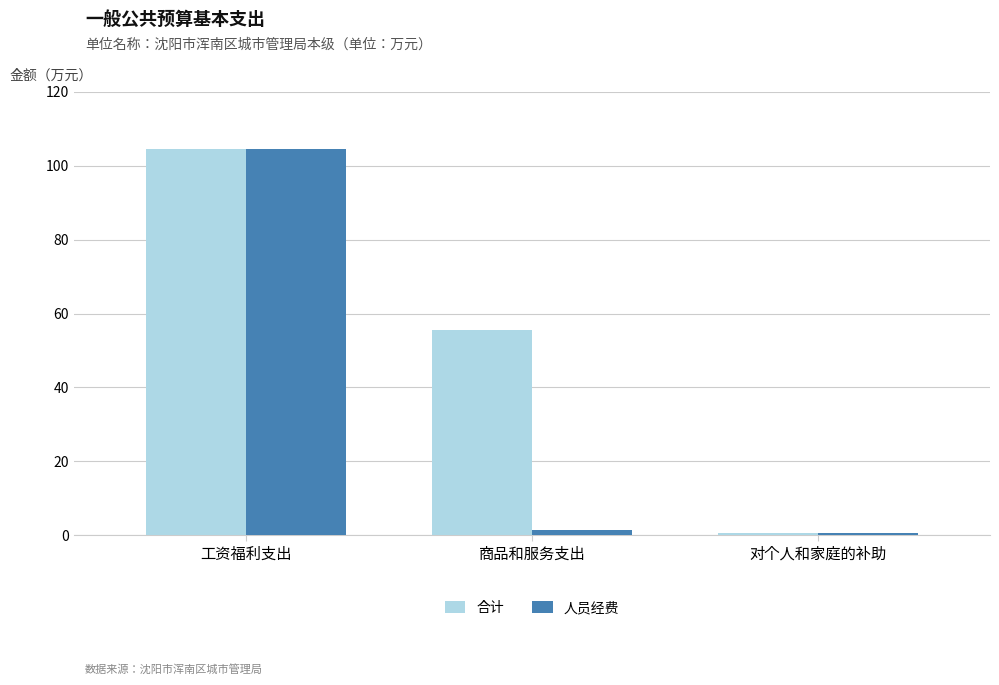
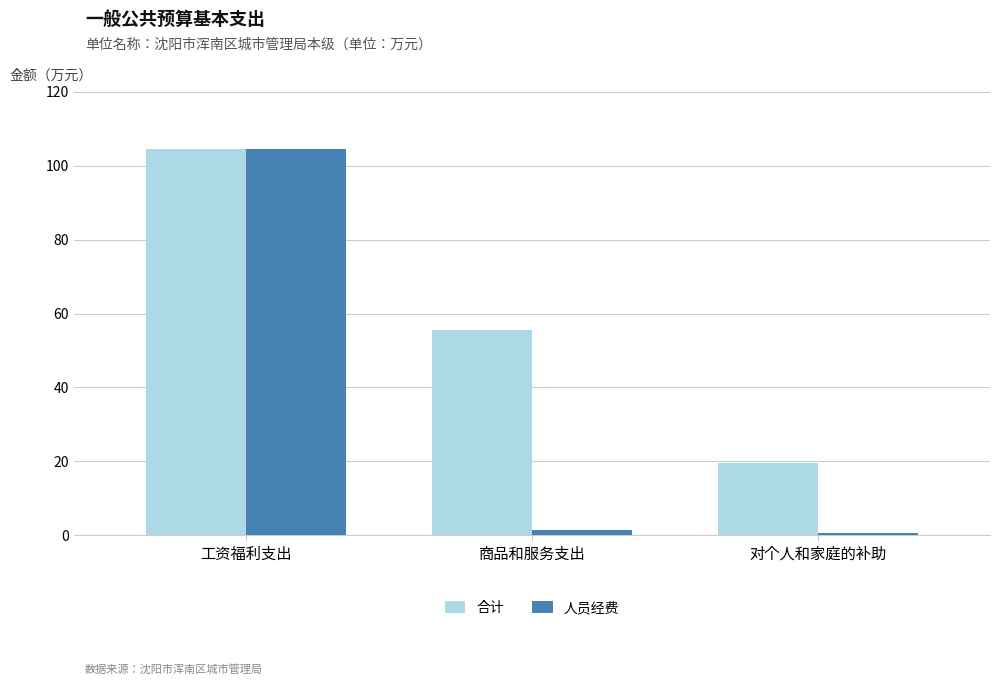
  {
    "合计": {
      "工资福利支出": 105,
      "商品和服务支出": 56,
-     "对个人和家庭的补助": 1
+     "对个人和家庭的补助": 20
    },
    "人员经费": {
      "工资福利支出": 105,
      "商品和服务支出": 1
    }
  }
